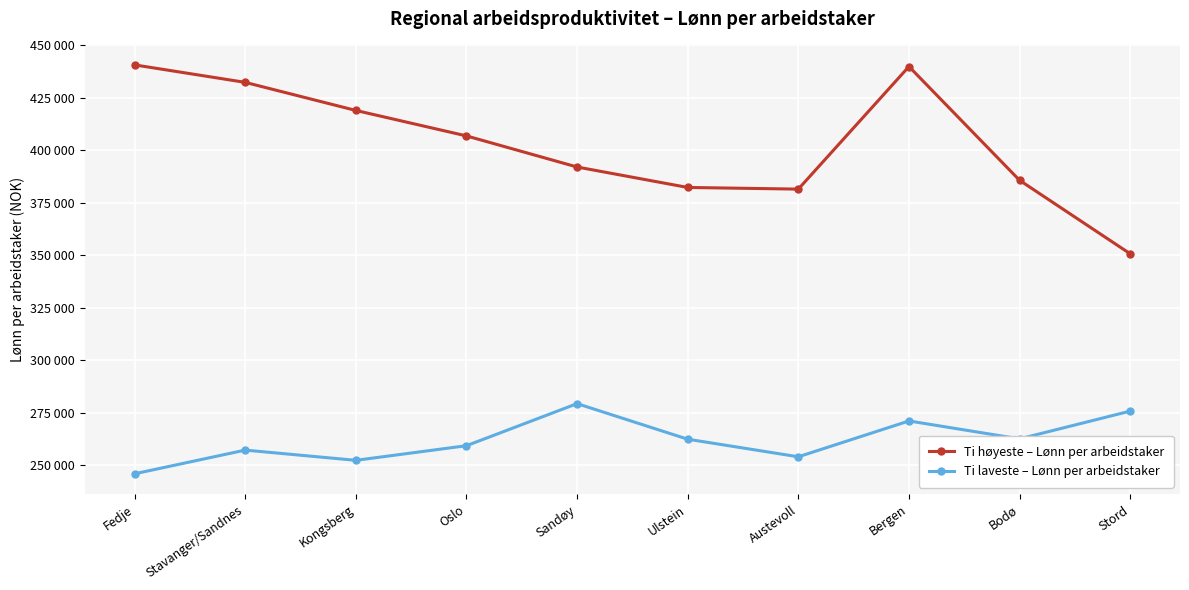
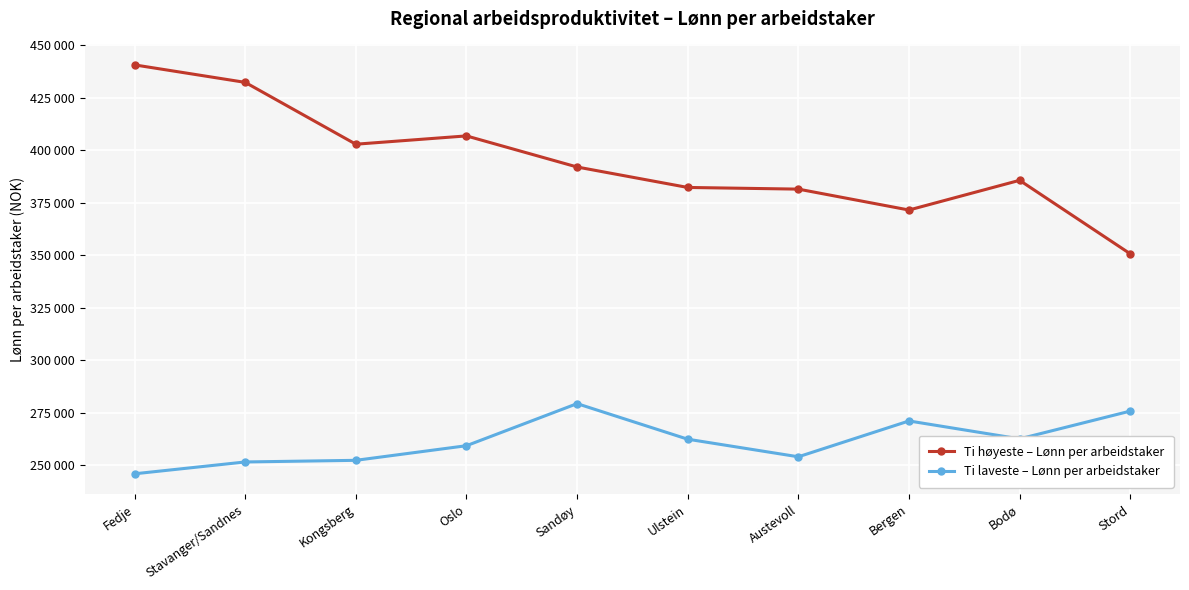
  {
    "Ti høyeste – Lønn per arbeidstaker": {
      "Fedje": 441000,
      "Stavanger/Sandnes": 432000,
-     "Kongsberg": 419000,
+     "Kongsberg": 403000,
      "Oslo": 407000,
      "Sandøy": 392000,
      "Ulstein": 382000,
      "Austevoll": 381000,
-     "Bergen": 440000,
+     "Bergen": 371000,
      "Bodø": 386000,
      "Stord": 351000
    },
    "Ti laveste – Lønn per arbeidstaker": {
      "Fedje": 246000,
-     "Stavanger/Sandnes": 257000,
+     "Stavanger/Sandnes": 252000,
      "Kongsberg": 252000,
      "Oslo": 259000,
      "Sandøy": 279000,
      "Ulstein": 262000,
      "Austevoll": 254000,
      "Bergen": 271000,
      "Stord": 276000
    }
  }
